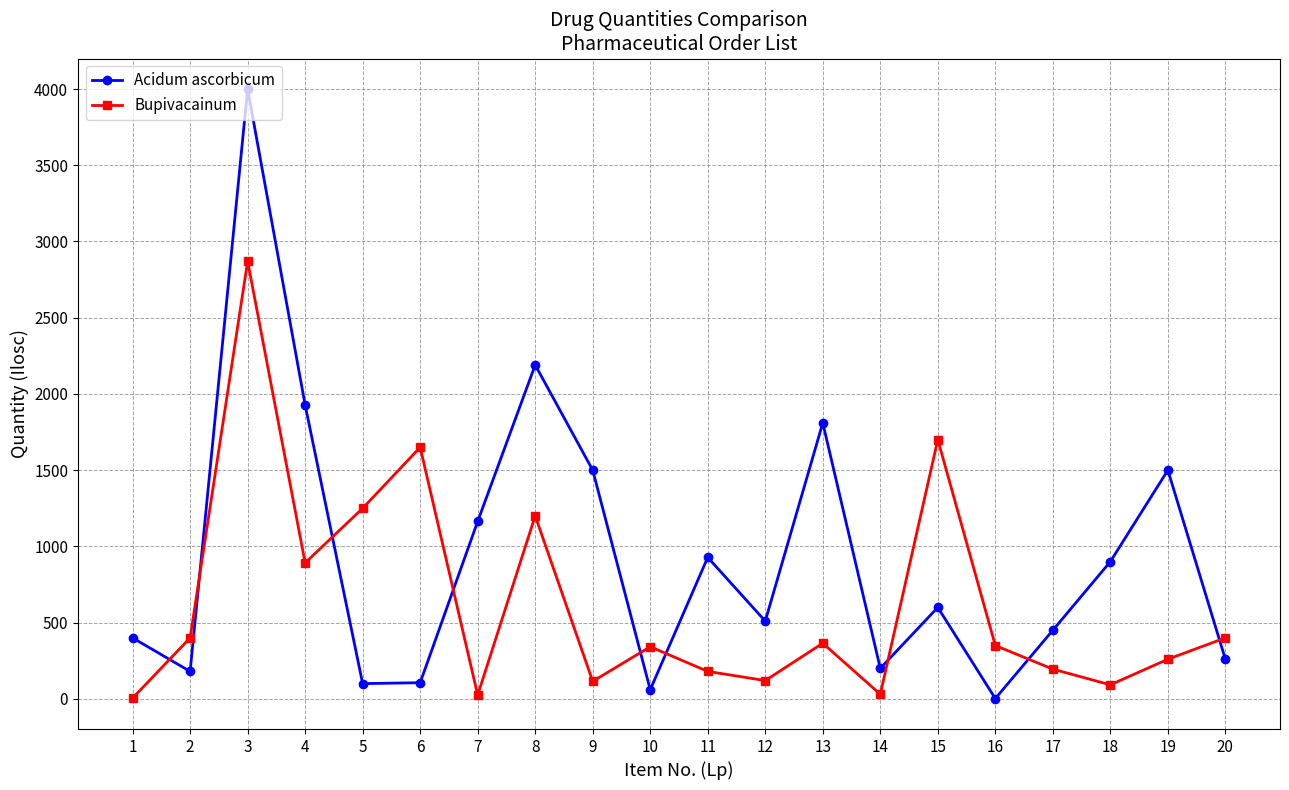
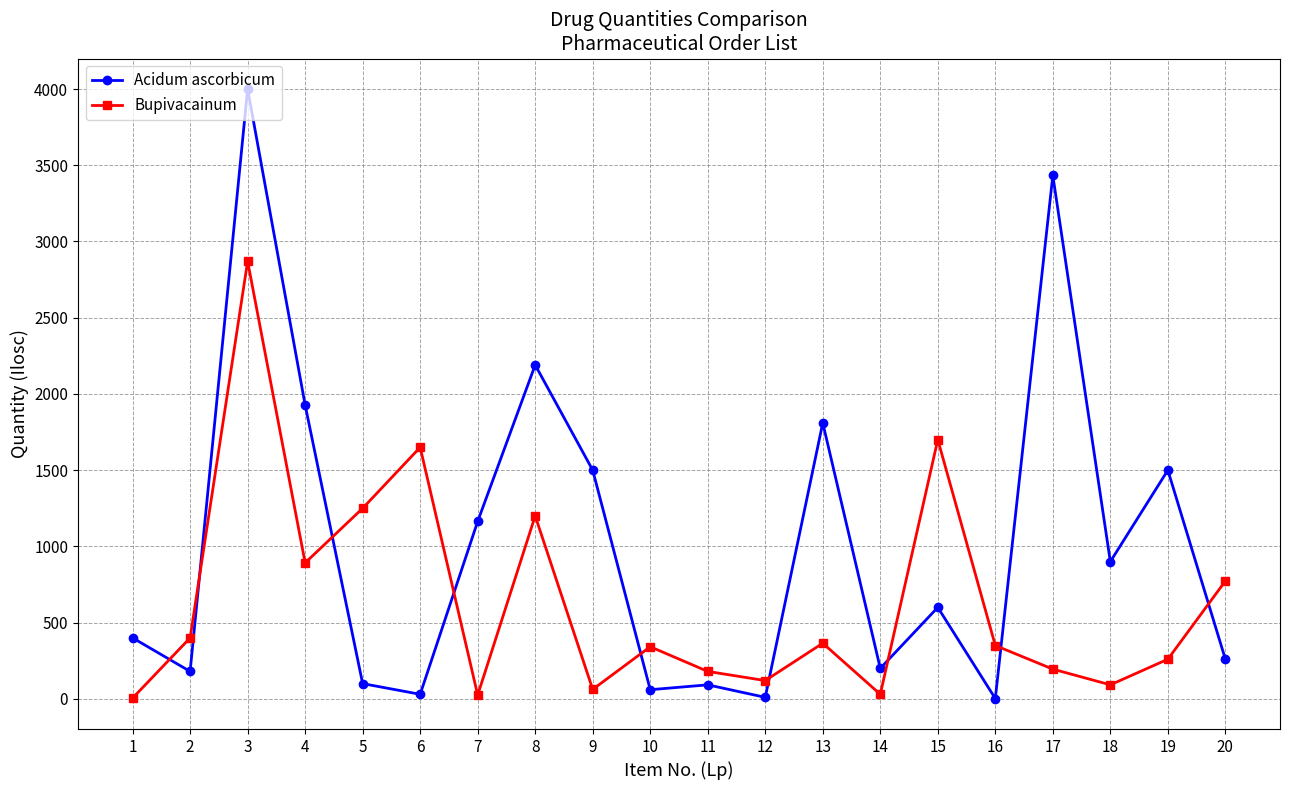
  {
    "Acidum ascorbicum": {
      "1": 400,
      "2": 180,
      "4": 1930,
      "5": 100,
-     "6": 110,
+     "6": 30,
      "7": 1160,
      "8": 2190,
      "9": 1500,
      "10": 60,
-     "11": 930,
-     "12": 510,
+     "11": 90,
+     "12": 10,
      "13": 1810,
      "14": 200,
      "15": 600,
      "16": 0,
-     "17": 450,
+     "17": 3430,
      "18": 900,
      "19": 1500,
      "20": 260
    },
    "Bupivacainum": {
      "1": 10,
      "2": 400,
      "3": 2870,
      "4": 890,
      "5": 1250,
      "6": 1650,
      "7": 30,
      "8": 1200,
-     "9": 120,
+     "9": 60,
      "10": 340,
      "11": 180,
      "12": 120,
      "13": 370,
      "14": 30,
      "15": 1700,
      "16": 350,
      "17": 200,
      "18": 90,
      "19": 260,
-     "20": 400
+     "20": 770
    }
  }
